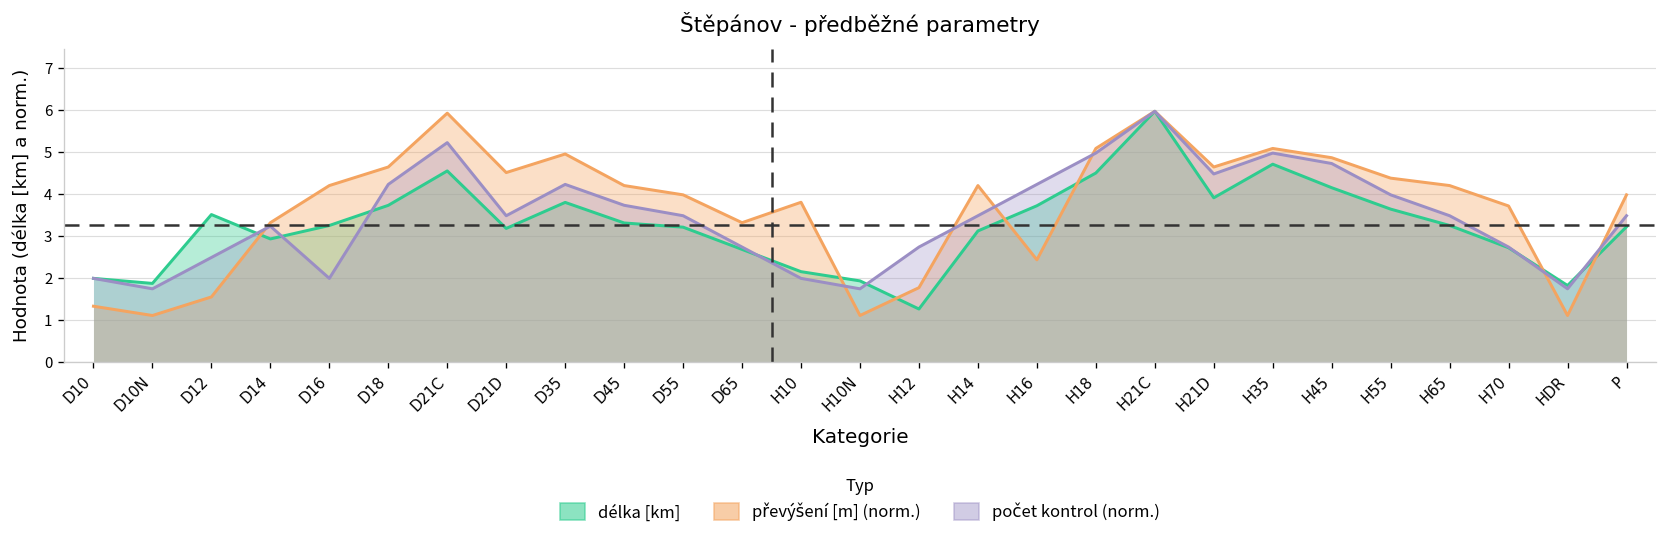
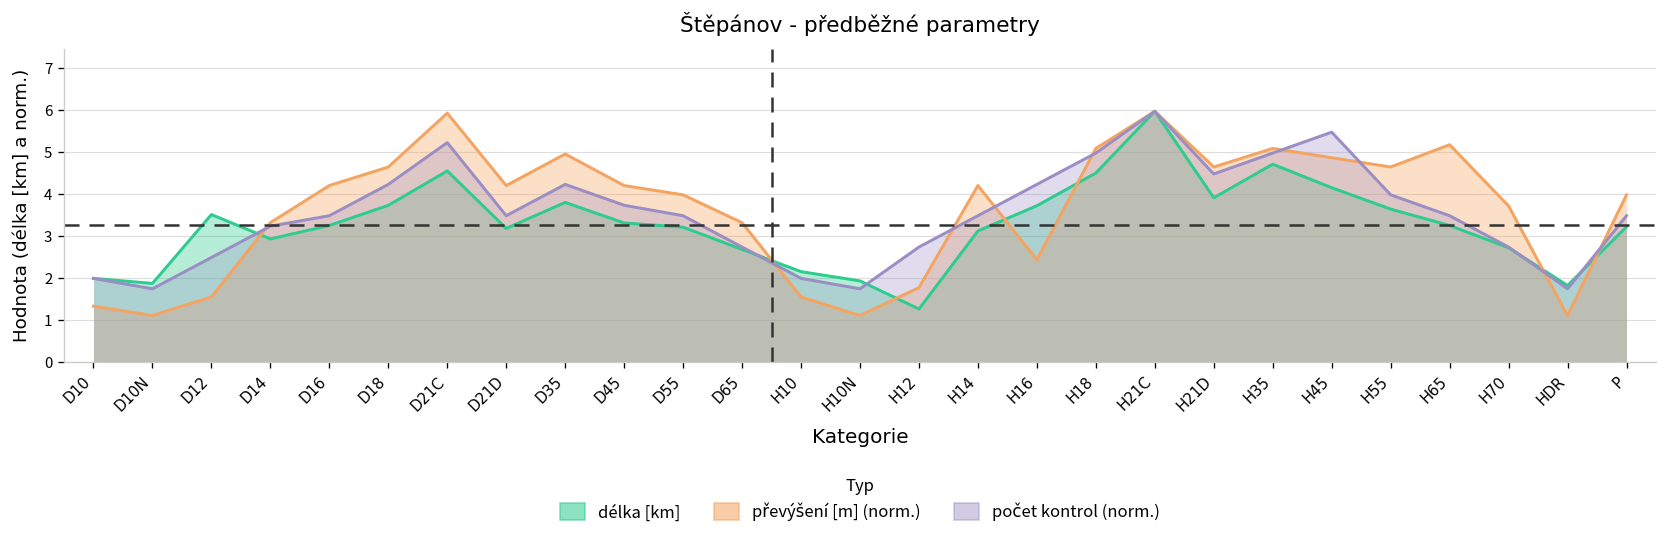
  {
    "délka [km]": {
      "D10N": 1.9,
      "D12": 3.5,
      "D14": 2.9,
      "D16": 3.3,
      "D18": 3.7,
      "D21C": 4.6,
      "D21D": 3.2,
      "D35": 3.8,
      "D45": 3.3,
      "D55": 3.2,
      "H10": 2.2,
      "H10N": 1.9,
      "H12": 1.3,
      "H14": 3.1,
      "H16": 3.7,
      "H18": 4.5,
      "H21D": 3.9,
      "H35": 4.7,
      "H45": 4.2,
      "H55": 3.6,
      "H65": 3.3,
      "HDR": 1.8,
      "P": 3.2
    },
    "převýšení [m] (norm.)": {
      "D10": 1.3,
      "D10N": 1.1,
      "D12": 1.5,
      "D14": 3.3,
      "D16": 4.2,
      "D18": 4.6,
      "D21C": 5.9,
-     "D21D": 4.5,
+     "D21D": 4.2,
      "D35": 5.0,
      "D45": 4.2,
      "D55": 4.0,
      "D65": 3.3,
-     "H10": 3.8,
+     "H10": 1.5,
      "H10N": 1.1,
      "H12": 1.8,
      "H14": 4.2,
      "H16": 2.4,
      "H18": 5.1,
      "H21D": 4.6,
      "H35": 5.1,
      "H45": 4.9,
-     "H55": 4.4,
-     "H65": 4.2,
+     "H55": 4.6,
+     "H65": 5.2,
      "H70": 3.7,
      "HDR": 1.1,
      "P": 4.0
    },
    "počet kontrol (norm.)": {
      "D10N": 1.7,
      "D12": 2.5,
      "D14": 3.2,
-     "D16": 2.0,
+     "D16": 3.5,
      "D18": 4.2,
      "D21C": 5.2,
      "D21D": 3.5,
      "D35": 4.2,
      "D45": 3.7,
      "D55": 3.5,
      "H10": 2.0,
      "H10N": 1.7,
      "H12": 2.7,
      "H14": 3.5,
      "H16": 4.2,
      "H18": 5.0,
      "H21D": 4.5,
      "H35": 5.0,
-     "H45": 4.7,
+     "H45": 5.5,
      "H55": 4.0,
      "H65": 3.5,
      "HDR": 1.7,
      "P": 3.5
    }
  }
